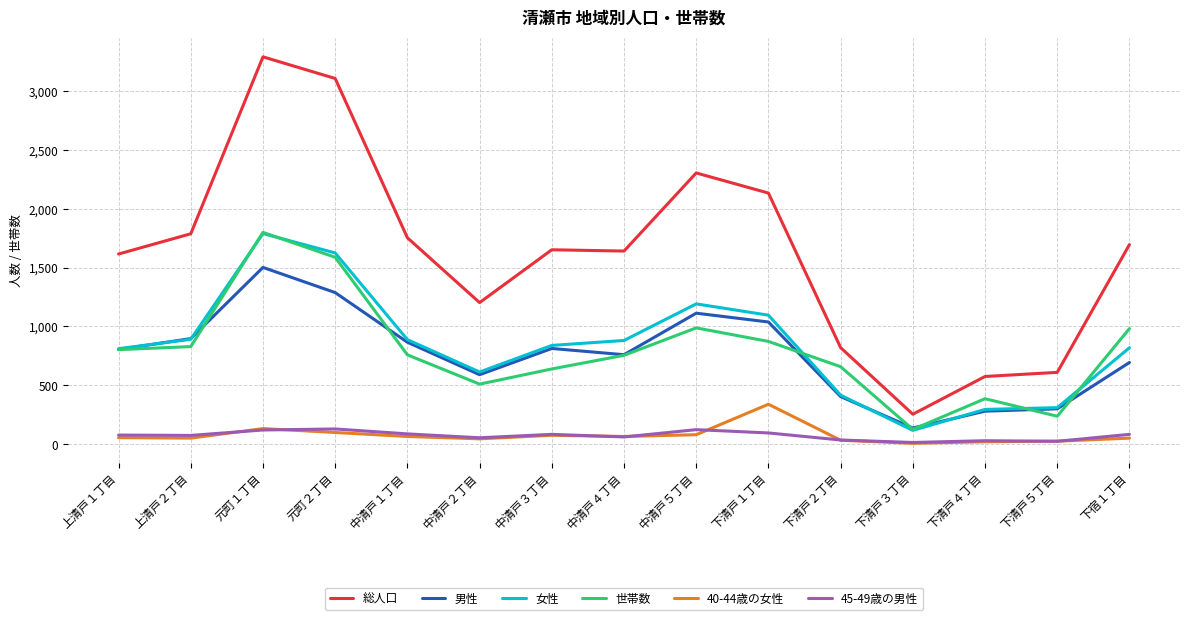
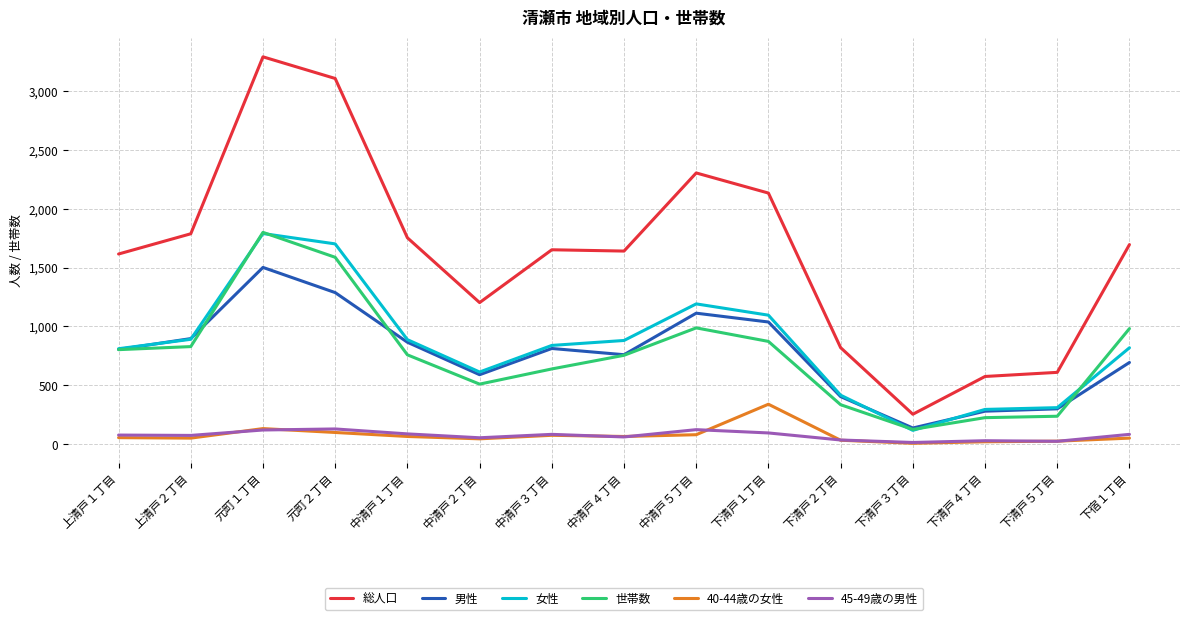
  {
    "総人口": {
      "上清戸１丁目": "1,620",
      "上清戸２丁目": "1,790",
      "元町１丁目": "3,290",
      "元町２丁目": "3,110",
      "中清戸１丁目": "1,750",
      "中清戸２丁目": "1,200",
      "中清戸３丁目": "1,650",
      "中清戸４丁目": "1,640",
      "中清戸５丁目": "2,310",
      "下清戸１丁目": "2,130",
      "下清戸２丁目": "820",
      "下清戸３丁目": "250",
      "下清戸４丁目": "580",
      "下清戸５丁目": "610",
      "下宿１丁目": "1,700"
    },
    "男性": {
      "元町１丁目": "1,500",
      "元町２丁目": "1,290",
      "中清戸１丁目": "870",
      "中清戸２丁目": "590",
      "中清戸３丁目": "810",
      "中清戸５丁目": "1,110",
      "下清戸１丁目": "1,040",
      "下宿１丁目": "690"
    },
    "女性": {
-     "元町２丁目": "1,630",
+     "元町２丁目": "1,700",
      "中清戸１丁目": "890",
      "中清戸２丁目": "610",
      "中清戸３丁目": "840",
      "中清戸４丁目": "880",
      "中清戸５丁目": "1,190",
      "下清戸１丁目": "1,100",
      "下宿１丁目": "820"
    },
    "世帯数": {
      "上清戸２丁目": "830",
      "元町２丁目": "1,590",
      "中清戸１丁目": "760",
      "中清戸２丁目": "510",
      "中清戸３丁目": "640",
      "中清戸５丁目": "990",
      "下清戸１丁目": "870",
-     "下清戸２丁目": "660",
-     "下清戸４丁目": "390",
+     "下清戸２丁目": "340",
+     "下清戸４丁目": "230",
      "下清戸５丁目": "240",
      "下宿１丁目": "980"
    },
    "40-44歳の女性": {
      "上清戸１丁目": "60",
      "上清戸２丁目": "50",
      "元町２丁目": "100",
      "中清戸１丁目": "70",
      "中清戸５丁目": "80",
      "下清戸１丁目": "340",
      "下宿１丁目": "50"
    },
    "45-49歳の男性": {
      "上清戸１丁目": "80",
      "上清戸２丁目": "70",
      "元町２丁目": "130",
      "中清戸１丁目": "90",
      "中清戸５丁目": "120",
      "下清戸１丁目": "100",
      "下宿１丁目": "80"
    }
  }
